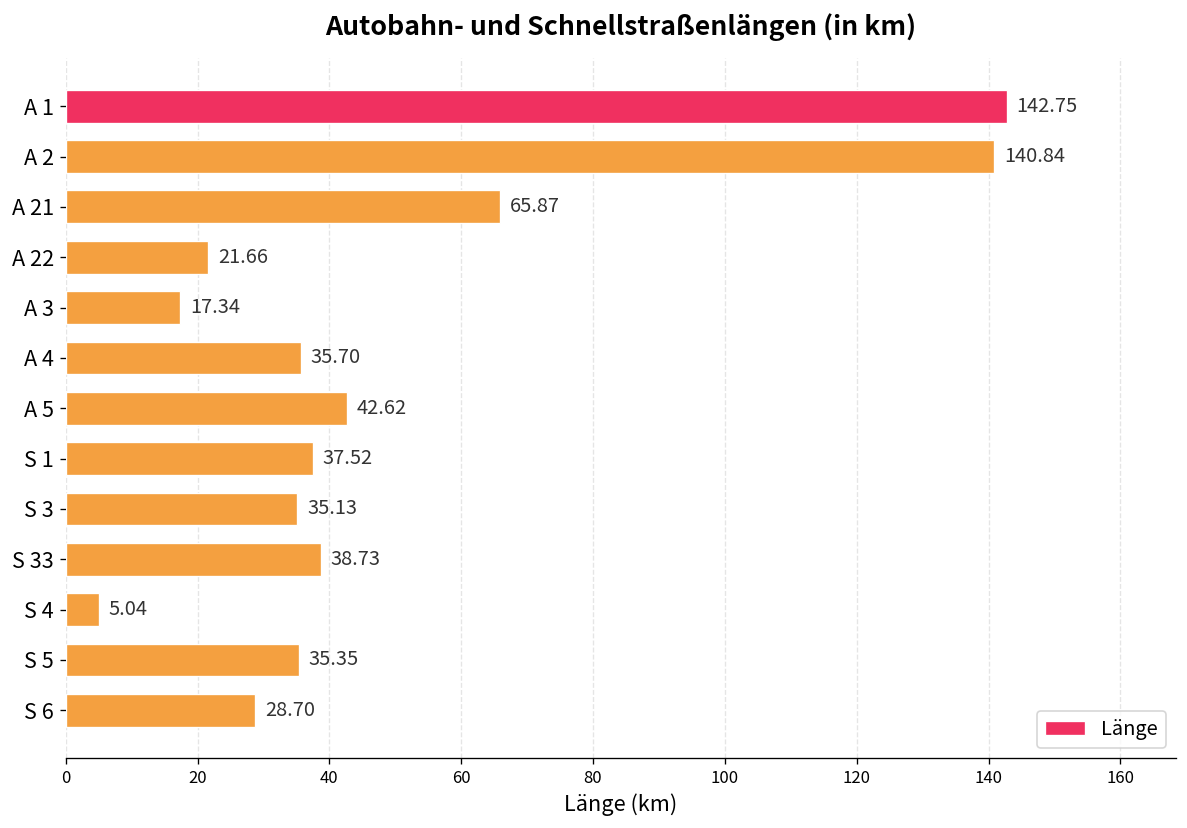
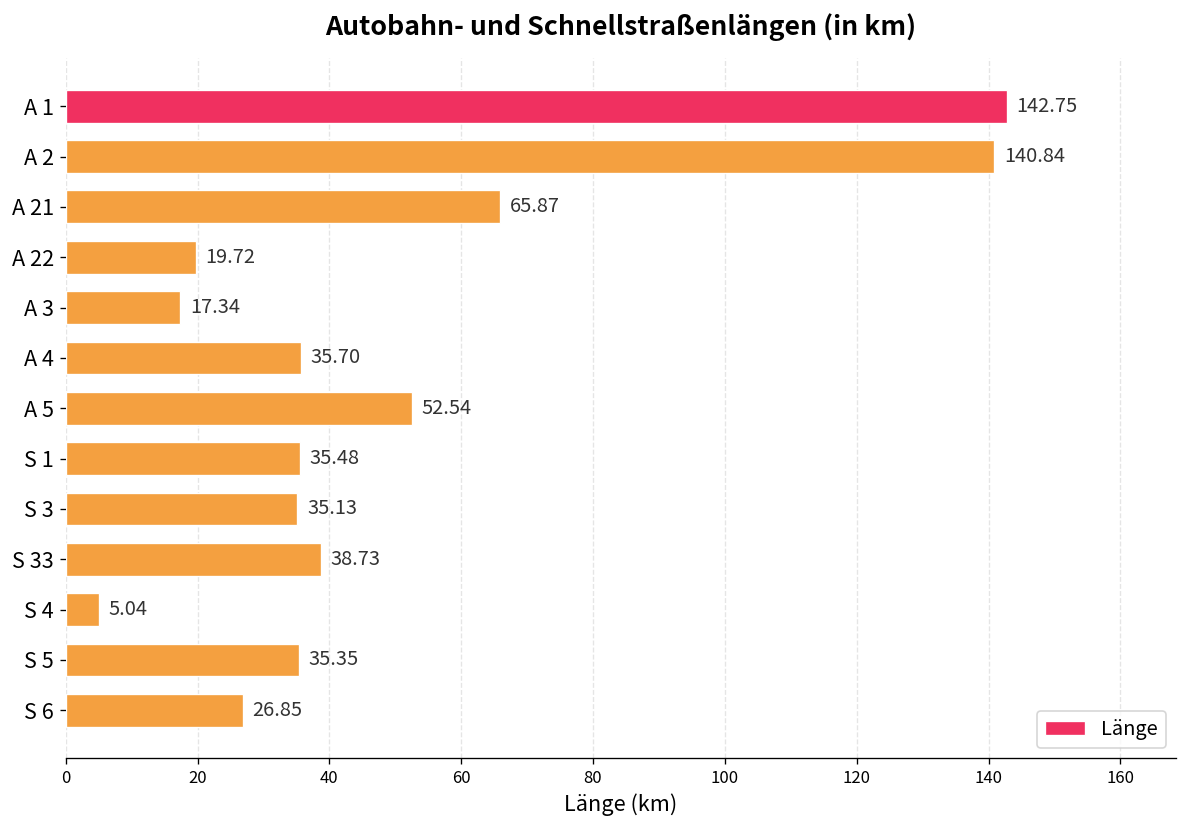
  {
    "A 1": 142.75,
    "A 2": 140.84,
    "A 21": 65.87,
-   "A 22": 21.66,
+   "A 22": 19.72,
    "A 3": 17.34,
    "A 4": 35.70,
-   "A 5": 42.62,
-   "S 1": 37.52,
+   "A 5": 52.54,
+   "S 1": 35.48,
    "S 3": 35.13,
    "S 33": 38.73,
    "S 4": 5.04,
    "S 5": 35.35,
-   "S 6": 28.70
+   "S 6": 26.85
  }
